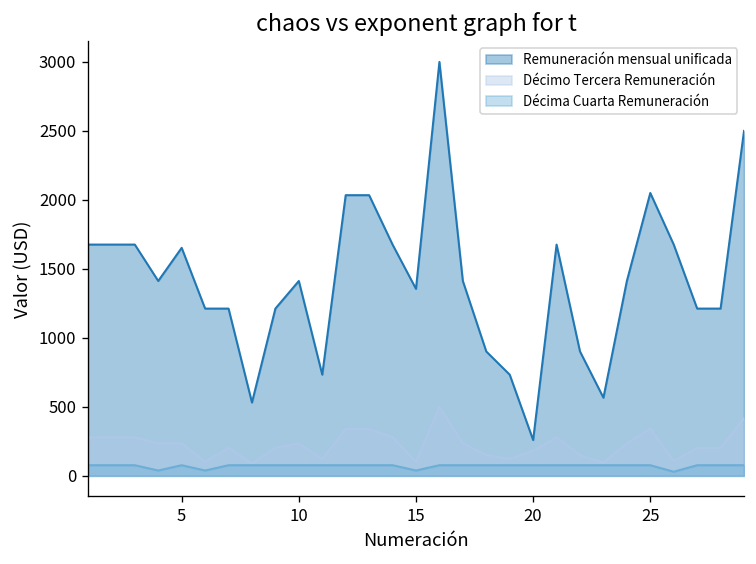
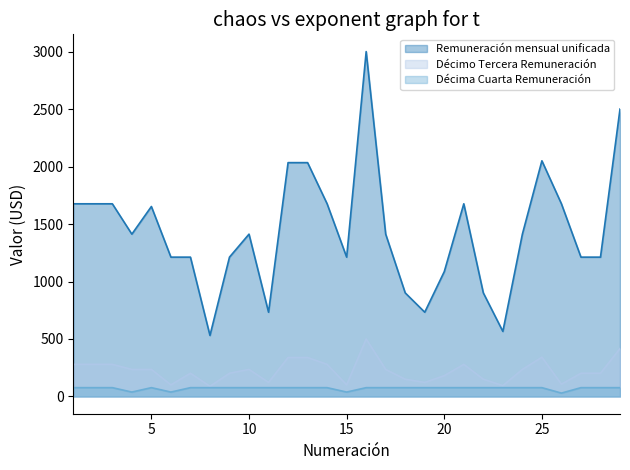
  {
    "Remuneración mensual unificada": {
      "5": 1650,
      "10": 1410,
-     "15": 1350,
-     "20": 260,
+     "15": 1210,
+     "20": 1090,
      "25": 2050
    }
  }
